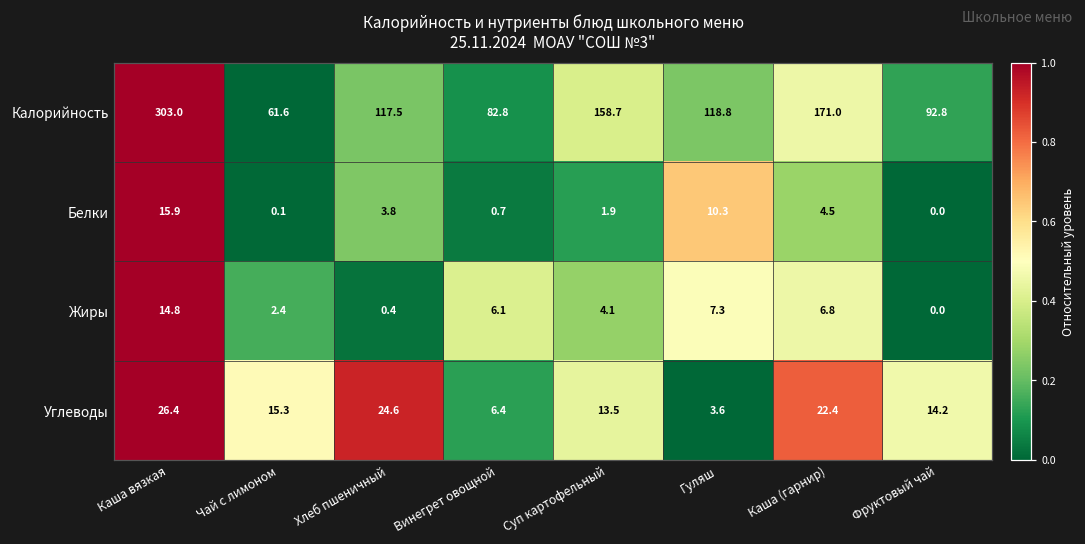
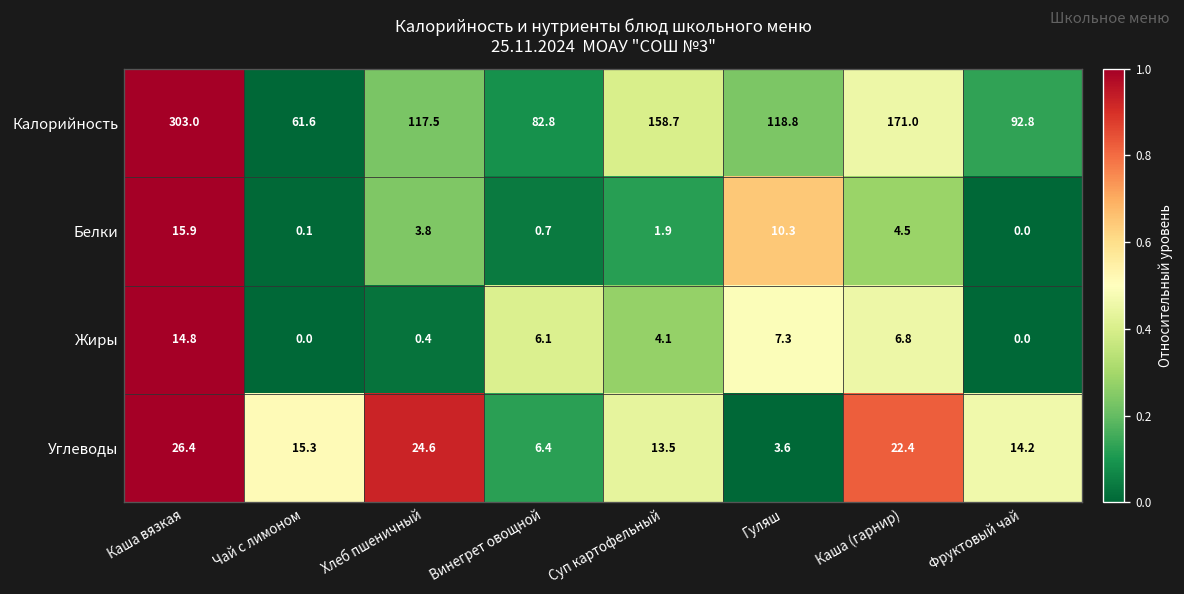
  {
    "Калорийность": {
      "Каша вязкая": 303.0,
      "Чай с лимоном": 61.6,
      "Хлеб пшеничный": 117.5,
      "Винегрет овощной": 82.8,
      "Суп картофельный": 158.7,
      "Гуляш": 118.8,
      "Каша (гарнир)": 171.0,
      "Фруктовый чай": 92.8
    },
    "Белки": {
      "Каша вязкая": 15.9,
      "Чай с лимоном": 0.1,
      "Хлеб пшеничный": 3.8,
      "Винегрет овощной": 0.7,
      "Суп картофельный": 1.9,
      "Гуляш": 10.3,
      "Каша (гарнир)": 4.5,
      "Фруктовый чай": 0.0
    },
    "Жиры": {
      "Каша вязкая": 14.8,
-     "Чай с лимоном": 2.4,
+     "Чай с лимоном": 0.0,
      "Хлеб пшеничный": 0.4,
      "Винегрет овощной": 6.1,
      "Суп картофельный": 4.1,
      "Гуляш": 7.3,
      "Каша (гарнир)": 6.8,
      "Фруктовый чай": 0.0
    },
    "Углеводы": {
      "Каша вязкая": 26.4,
      "Чай с лимоном": 15.3,
      "Хлеб пшеничный": 24.6,
      "Винегрет овощной": 6.4,
      "Суп картофельный": 13.5,
      "Гуляш": 3.6,
      "Каша (гарнир)": 22.4,
      "Фруктовый чай": 14.2
    }
  }
